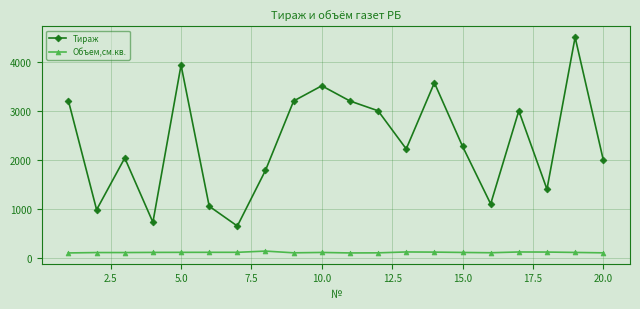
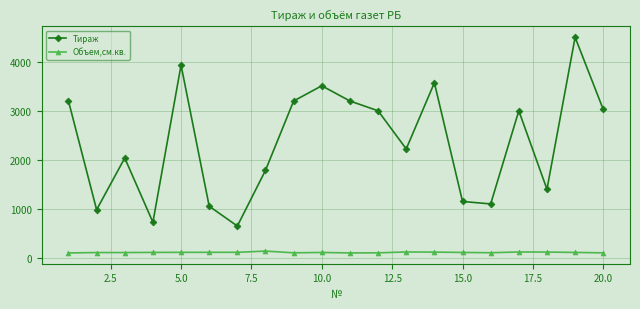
  {
    "Тираж": {
      "5.0": 3900,
      "10.0": 3500,
-     "15.0": 2300,
-     "20.0": 2000
+     "15.0": 1200,
+     "20.0": 3000
    },
    "Объем,см.кв.": {
      "5.0": 100,
      "10.0": 100,
      "15.0": 100,
      "20.0": 100
    }
  }
